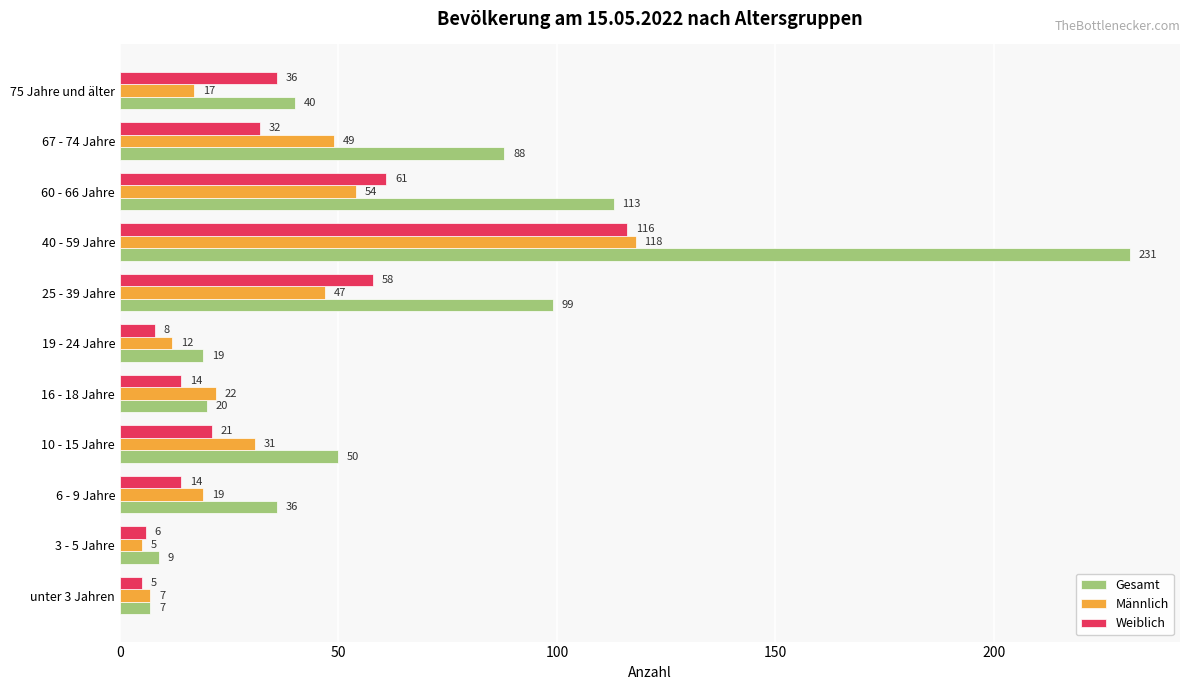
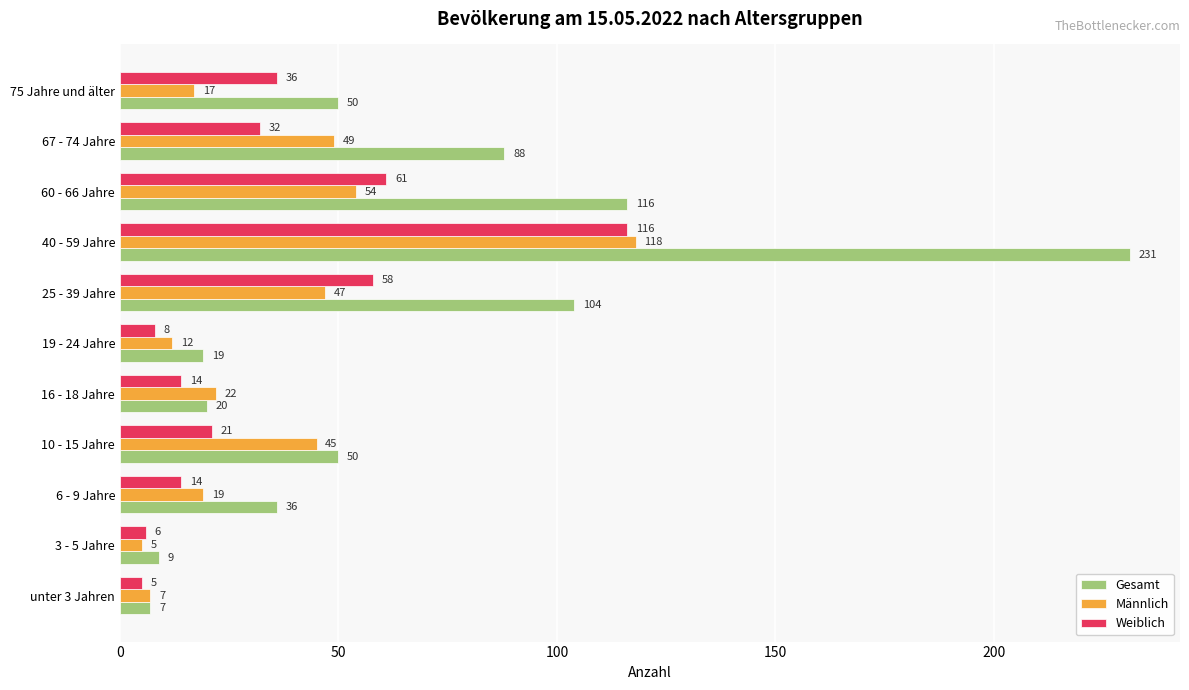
  {
    "Gesamt": {
-     "75 Jahre und älter": 40,
+     "75 Jahre und älter": 50,
      "67 - 74 Jahre": 88,
-     "60 - 66 Jahre": 113,
+     "60 - 66 Jahre": 116,
      "40 - 59 Jahre": 231,
-     "25 - 39 Jahre": 99,
+     "25 - 39 Jahre": 104,
      "19 - 24 Jahre": 19,
      "16 - 18 Jahre": 20,
      "10 - 15 Jahre": 50,
      "6 - 9 Jahre": 36,
      "3 - 5 Jahre": 9,
      "unter 3 Jahren": 7
    },
    "Männlich": {
      "75 Jahre und älter": 17,
      "67 - 74 Jahre": 49,
      "60 - 66 Jahre": 54,
      "40 - 59 Jahre": 118,
      "25 - 39 Jahre": 47,
      "19 - 24 Jahre": 12,
      "16 - 18 Jahre": 22,
-     "10 - 15 Jahre": 31,
+     "10 - 15 Jahre": 45,
      "6 - 9 Jahre": 19,
      "3 - 5 Jahre": 5,
      "unter 3 Jahren": 7
    },
    "Weiblich": {
      "75 Jahre und älter": 36,
      "67 - 74 Jahre": 32,
      "60 - 66 Jahre": 61,
      "40 - 59 Jahre": 116,
      "25 - 39 Jahre": 58,
      "19 - 24 Jahre": 8,
      "16 - 18 Jahre": 14,
      "10 - 15 Jahre": 21,
      "6 - 9 Jahre": 14,
      "3 - 5 Jahre": 6,
      "unter 3 Jahren": 5
    }
  }
